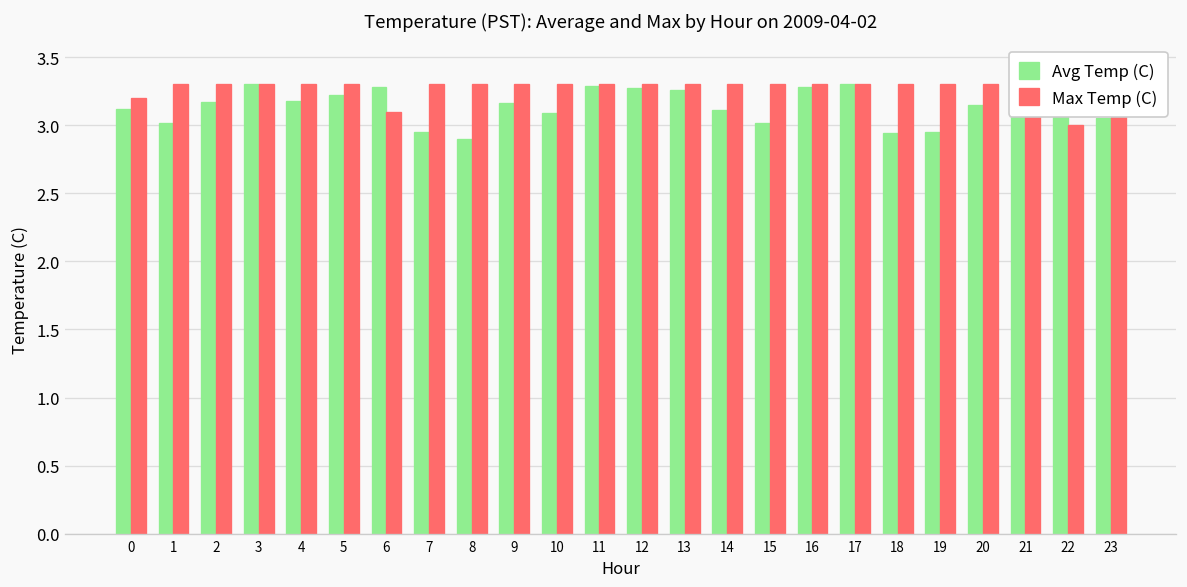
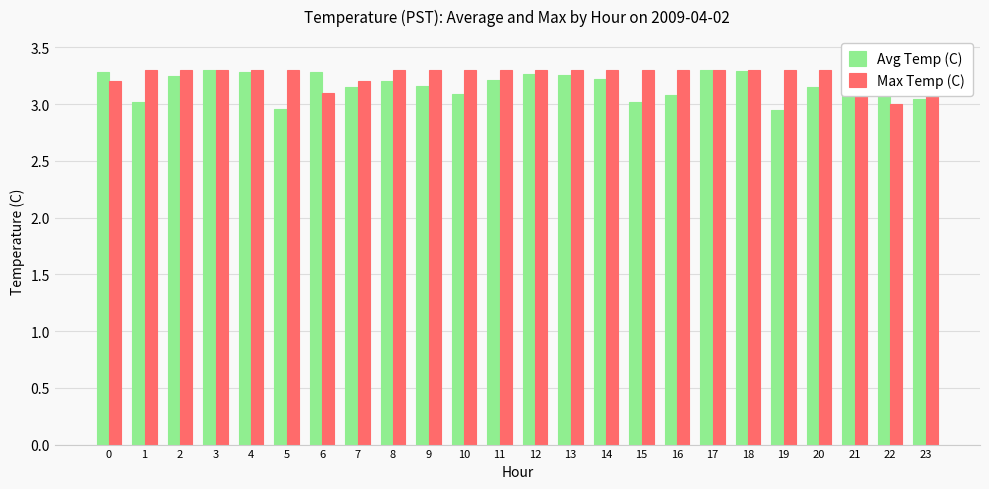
  {
    "Avg Temp (C)": {
-     "0": 3.12,
+     "0": 3.28,
      "1": 3.02,
-     "2": 3.17,
+     "2": 3.25,
      "3": 3.30,
-     "4": 3.18,
-     "5": 3.22,
+     "4": 3.28,
+     "5": 2.96,
      "6": 3.28,
-     "7": 2.95,
-     "8": 2.9,
+     "7": 3.15,
+     "8": 3.2,
      "9": 3.16,
      "10": 3.09,
-     "11": 3.29,
+     "11": 3.21,
      "12": 3.27,
      "13": 3.26,
-     "14": 3.11,
+     "14": 3.22,
      "15": 3.02,
-     "16": 3.28,
+     "16": 3.08,
      "17": 3.30,
-     "18": 2.94,
+     "18": 3.29,
      "19": 2.95,
      "20": 3.15,
      "23": 3.05
    },
    "Max Temp (C)": {
      "0": 3.2,
      "1": 3.3,
      "2": 3.3,
      "3": 3.3,
      "4": 3.3,
      "5": 3.3,
      "6": 3.1,
-     "7": 3.3,
+     "7": 3.2,
      "8": 3.3,
      "9": 3.3,
      "10": 3.3,
      "11": 3.3,
      "12": 3.3,
      "13": 3.3,
      "14": 3.3,
      "15": 3.3,
      "16": 3.3,
      "17": 3.3,
      "18": 3.3,
      "19": 3.3,
      "20": 3.3,
      "22": 3.0
    }
  }
